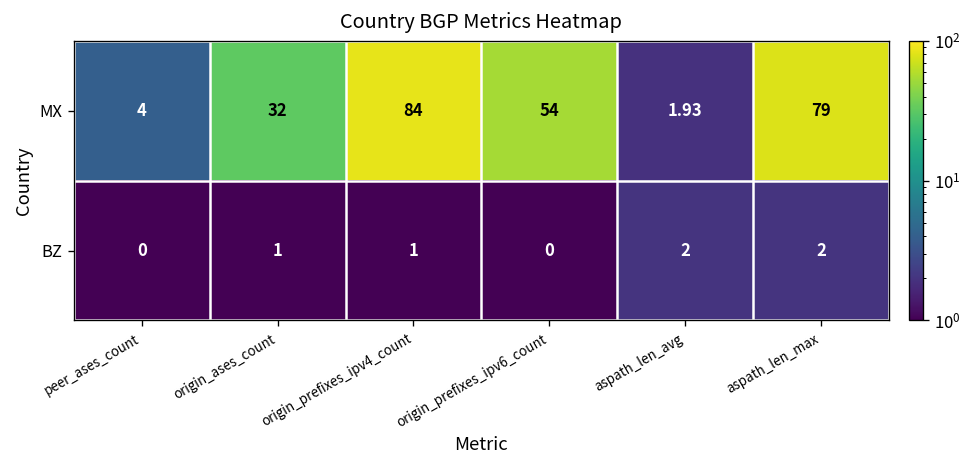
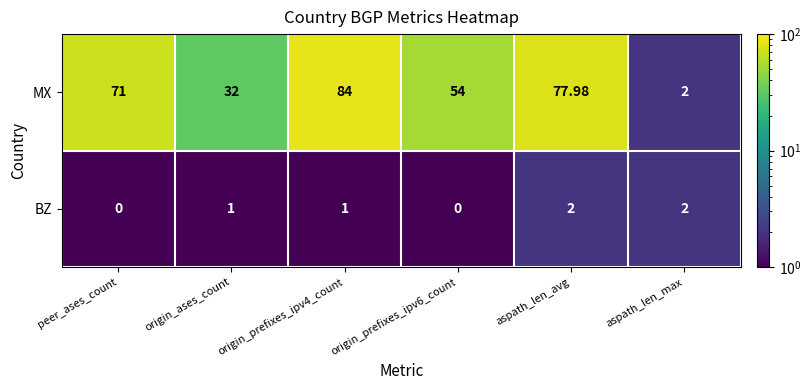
  {
    "MX": {
-     "peer_ases_count": 4,
+     "peer_ases_count": 71,
      "origin_ases_count": 32,
      "origin_prefixes_ipv4_count": 84,
      "origin_prefixes_ipv6_count": 54,
-     "aspath_len_avg": 1.93,
-     "aspath_len_max": 79
+     "aspath_len_avg": 77.98,
+     "aspath_len_max": 2
    },
    "BZ": {
      "peer_ases_count": 0,
      "origin_ases_count": 1,
      "origin_prefixes_ipv4_count": 1,
      "origin_prefixes_ipv6_count": 0,
      "aspath_len_avg": 2,
      "aspath_len_max": 2
    }
  }
